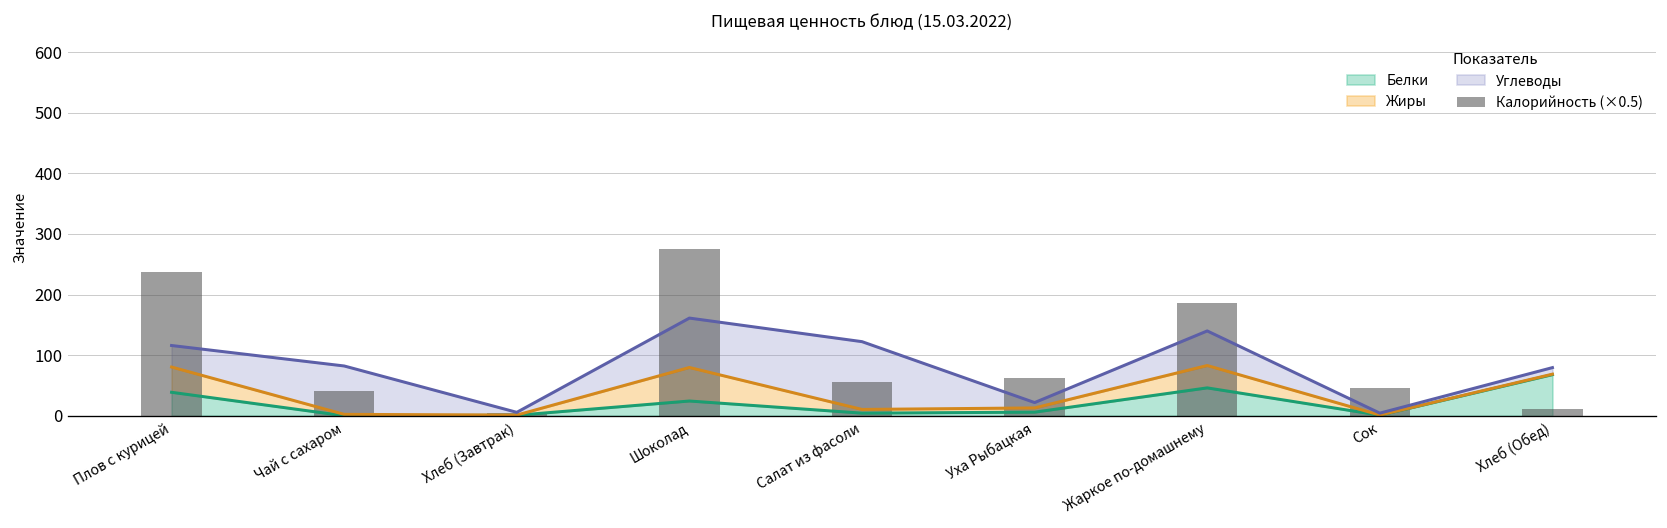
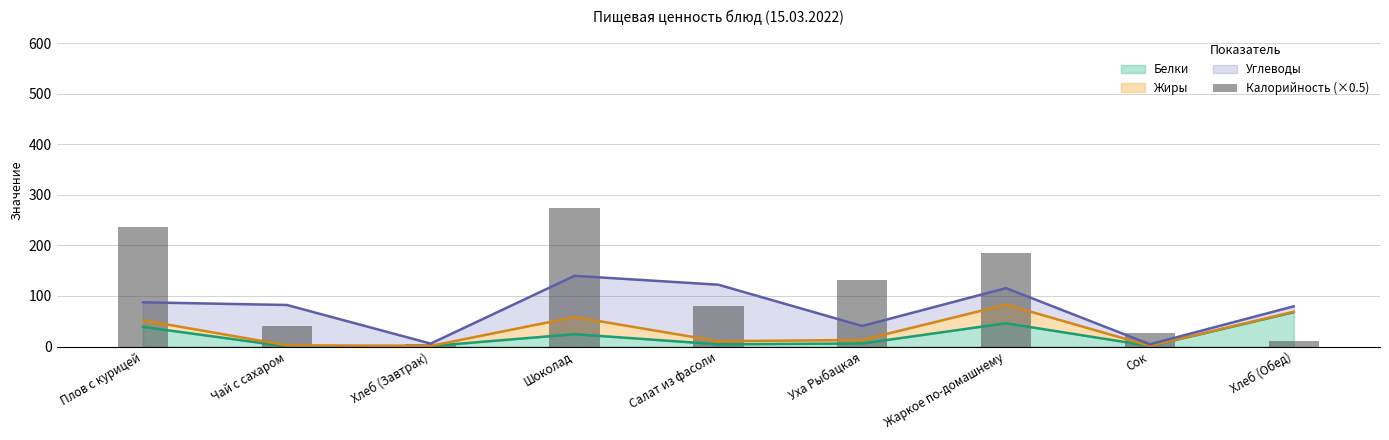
  {
    "Калорийность (×0.5)": {
      "Плов с курицей": 240,
      "Чай с сахаром": 40,
      "Шоколад": 280,
-     "Салат из фасоли": 60,
-     "Уха Рыбацкая": 60,
+     "Салат из фасоли": 80,
+     "Уха Рыбацкая": 130,
      "Жаркое по-домашнему": 190,
-     "Сок": 50,
+     "Сок": 30,
      "Хлеб (Обед)": 10
    },
    "Белки": {
      "Плов с курицей": 40,
      "Шоколад": 20,
      "Салат из фасоли": 0,
      "Уха Рыбацкая": 10,
      "Жаркое по-домашнему": 50
    },
    "Жиры": {
-     "Плов с курицей": 40,
-     "Шоколад": 60,
+     "Плов с курицей": 10,
+     "Шоколад": 30,
      "Салат из фасоли": 10,
      "Уха Рыбацкая": 10,
      "Жаркое по-домашнему": 40
    },
    "Углеводы": {
      "Плов с курицей": 40,
      "Чай с сахаром": 80,
      "Шоколад": 80,
      "Салат из фасоли": 110,
-     "Уха Рыбацкая": 10,
-     "Жаркое по-домашнему": 60,
+     "Уха Рыбацкая": 30,
+     "Жаркое по-домашнему": 30,
      "Хлеб (Обед)": 10
    }
  }
